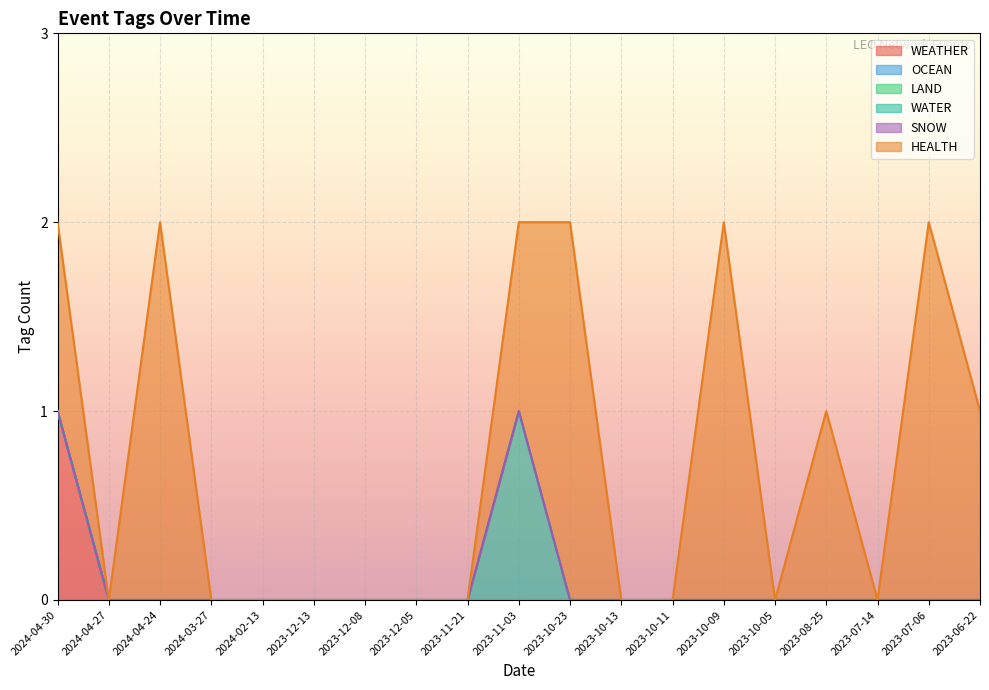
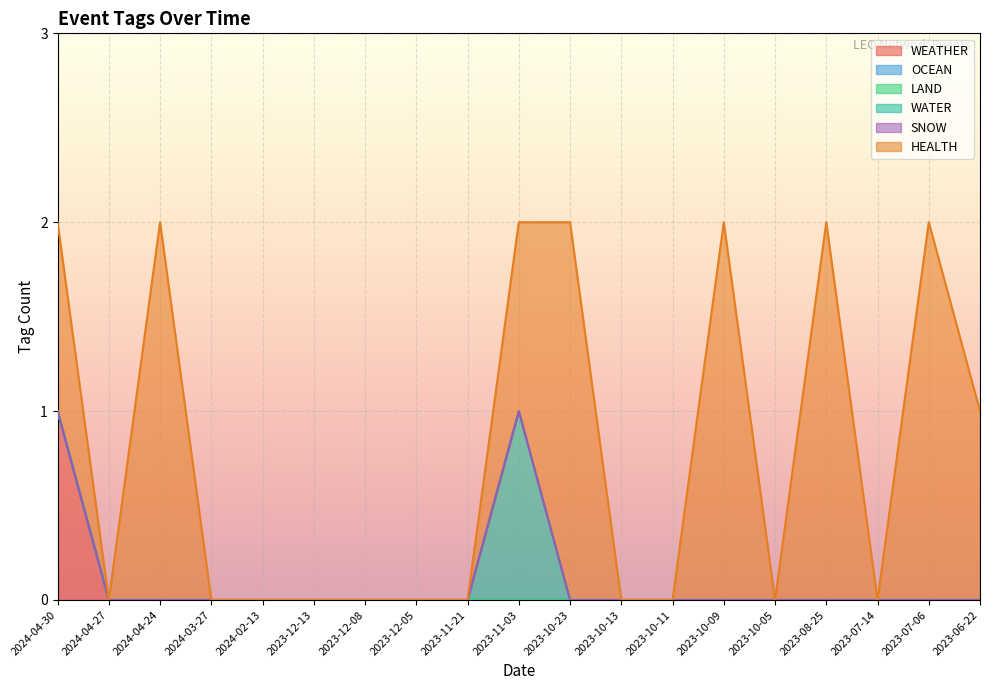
  {
    "LAND": {
      "2023-11-03": 0
    },
    "SNOW": {
      "2023-11-03": 1
    },
    "HEALTH": {
      "2024-04-30": 2,
      "2024-04-24": 2,
      "2023-11-03": 2,
      "2023-10-23": 2,
      "2023-10-09": 2,
-     "2023-08-25": 1,
+     "2023-08-25": 2,
      "2023-07-06": 2,
      "2023-06-22": 1
    }
  }
